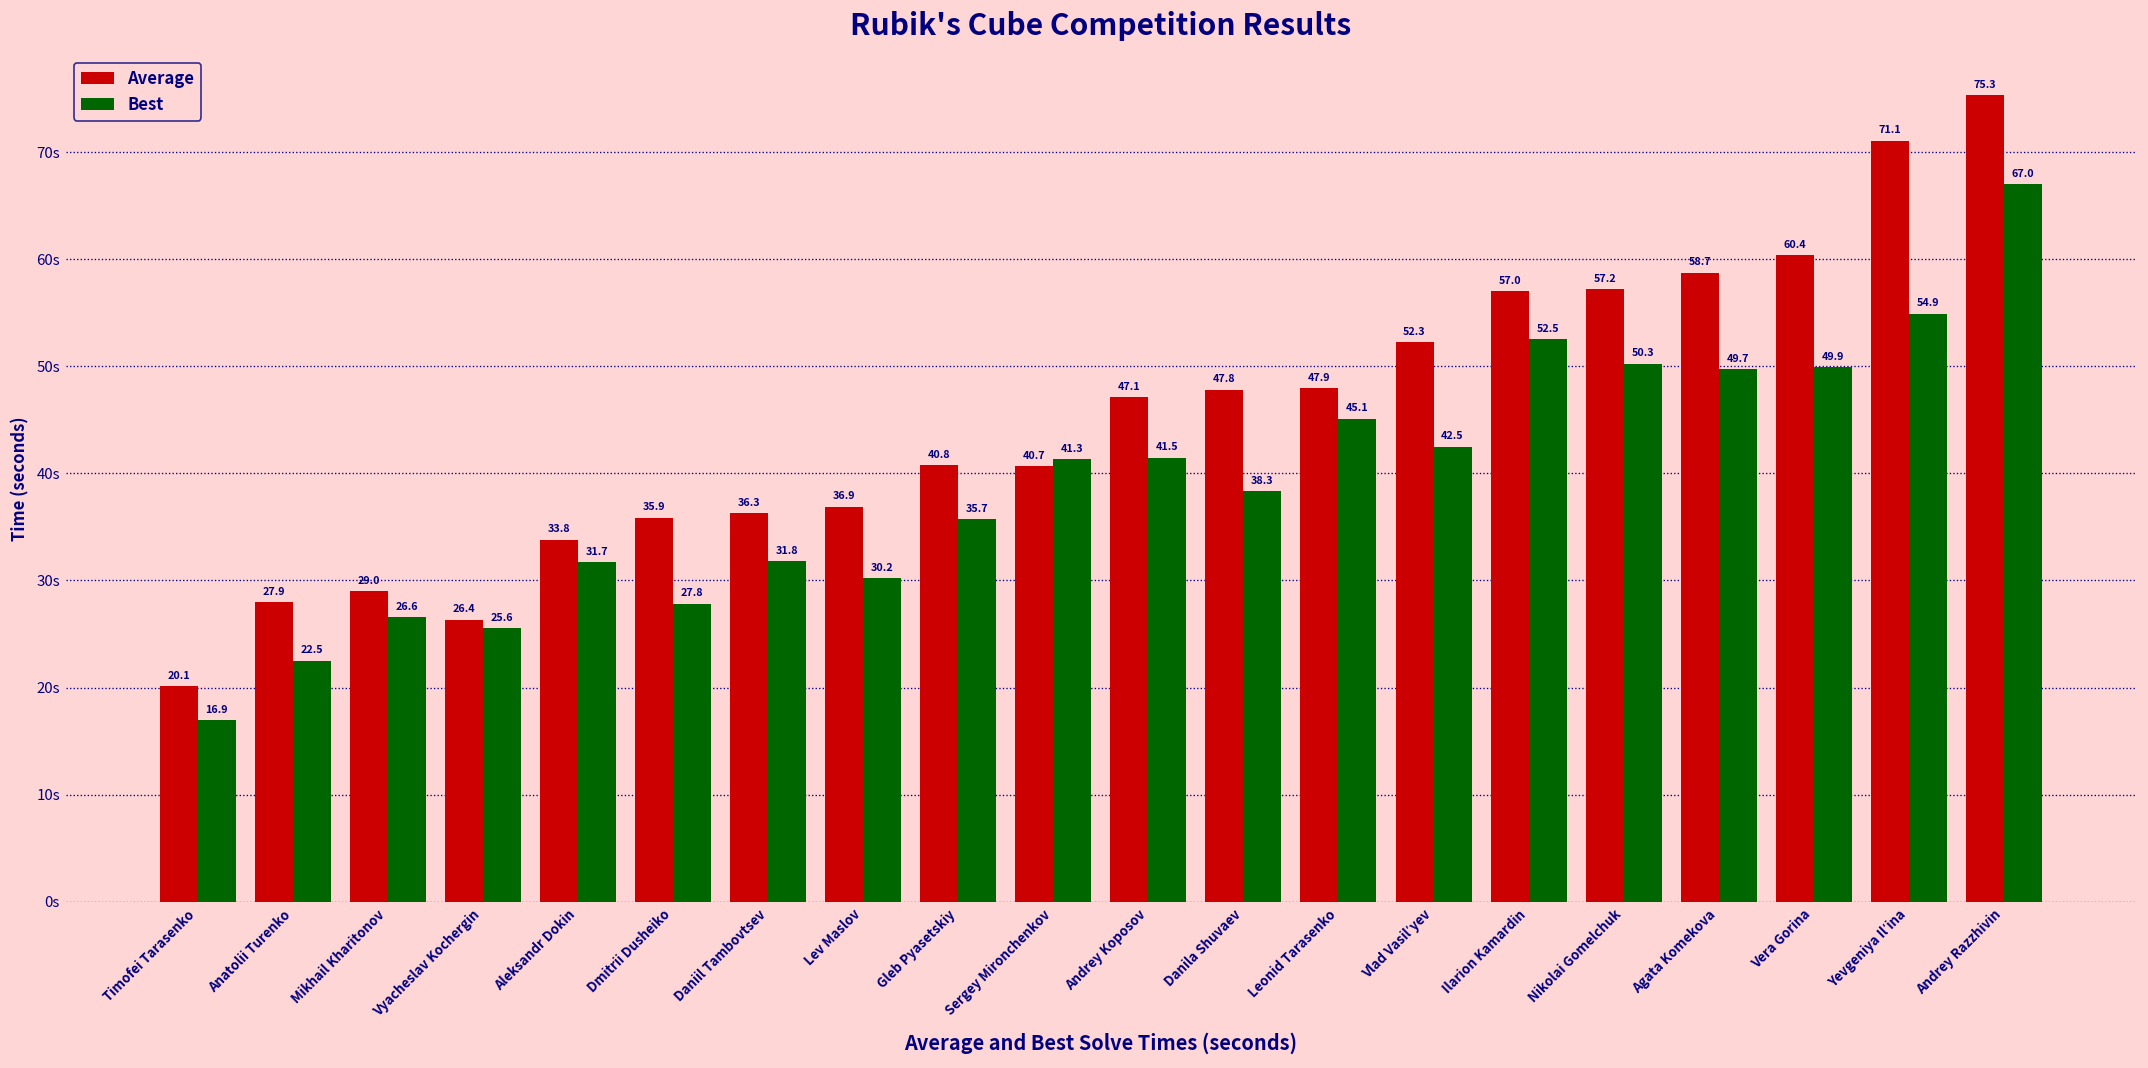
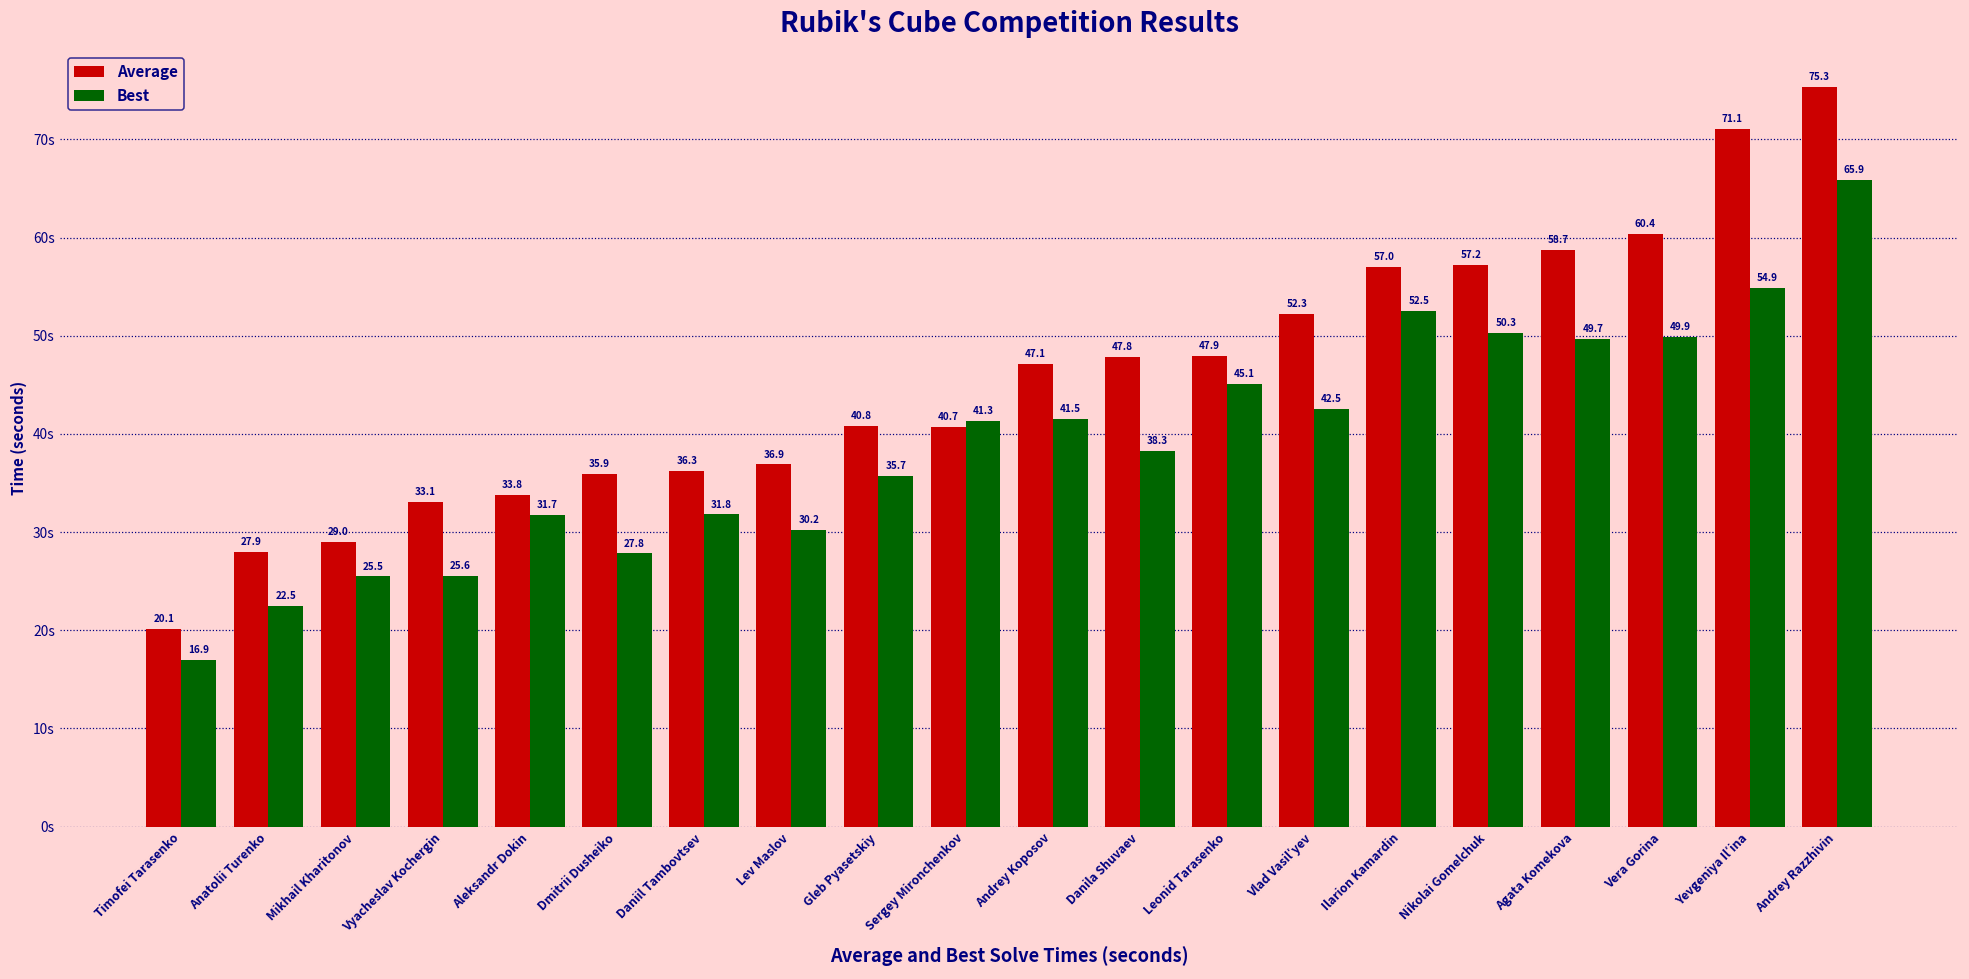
  {
    "Average": {
      "Timofei Tarasenko": 20.1,
      "Anatolii Turenko": 27.9,
      "Mikhail Kharitonov": 29.0,
-     "Vyacheslav Kochergin": 26.4,
+     "Vyacheslav Kochergin": 33.1,
      "Aleksandr Dokin": 33.8,
      "Dmitrii Dusheiko": 35.9,
      "Daniil Tambovtsev": 36.3,
      "Lev Maslov": 36.9,
      "Gleb Pyasetskiy": 40.8,
      "Sergey Mironchenkov": 40.7,
      "Andrey Koposov": 47.1,
      "Danila Shuvaev": 47.8,
      "Leonid Tarasenko": 47.9,
      "Vlad Vasilʹyev": 52.3,
      "Ilarion Kamardin": 57.0,
      "Nikolai Gomelchuk": 57.2,
      "Agata Komekova": 58.7,
      "Vera Gorina": 60.4,
      "Yevgeniya Ilʹina": 71.1,
      "Andrey Razzhivin": 75.3
    },
    "Best": {
      "Timofei Tarasenko": 16.9,
      "Anatolii Turenko": 22.5,
-     "Mikhail Kharitonov": 26.6,
+     "Mikhail Kharitonov": 25.5,
      "Vyacheslav Kochergin": 25.6,
      "Aleksandr Dokin": 31.7,
      "Dmitrii Dusheiko": 27.8,
      "Daniil Tambovtsev": 31.8,
      "Lev Maslov": 30.2,
      "Gleb Pyasetskiy": 35.7,
      "Sergey Mironchenkov": 41.3,
      "Andrey Koposov": 41.5,
      "Danila Shuvaev": 38.3,
      "Leonid Tarasenko": 45.1,
      "Vlad Vasilʹyev": 42.5,
      "Ilarion Kamardin": 52.5,
      "Nikolai Gomelchuk": 50.3,
      "Agata Komekova": 49.7,
      "Vera Gorina": 49.9,
      "Yevgeniya Ilʹina": 54.9,
-     "Andrey Razzhivin": 67.0
+     "Andrey Razzhivin": 65.9
    }
  }
